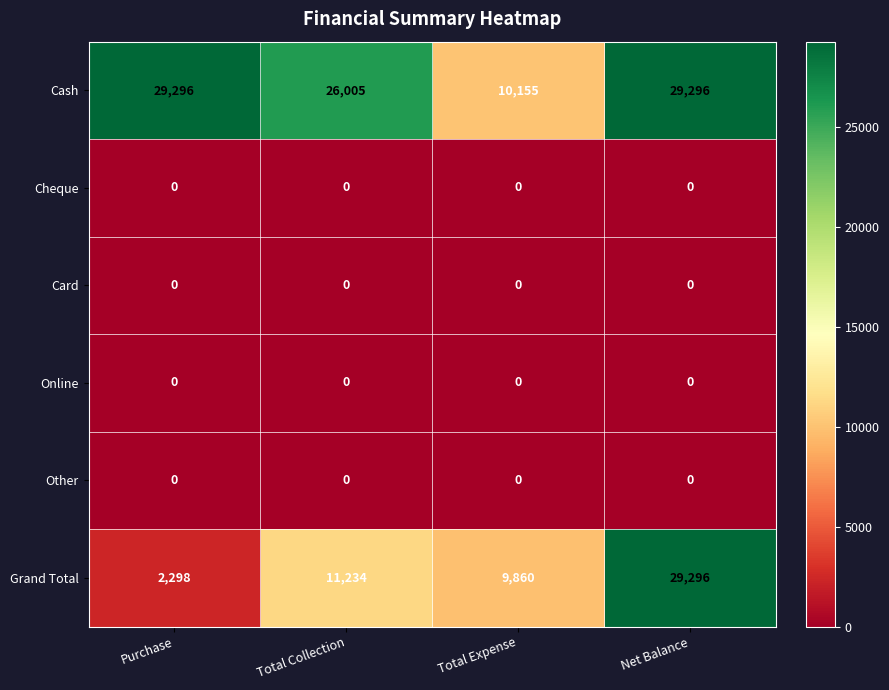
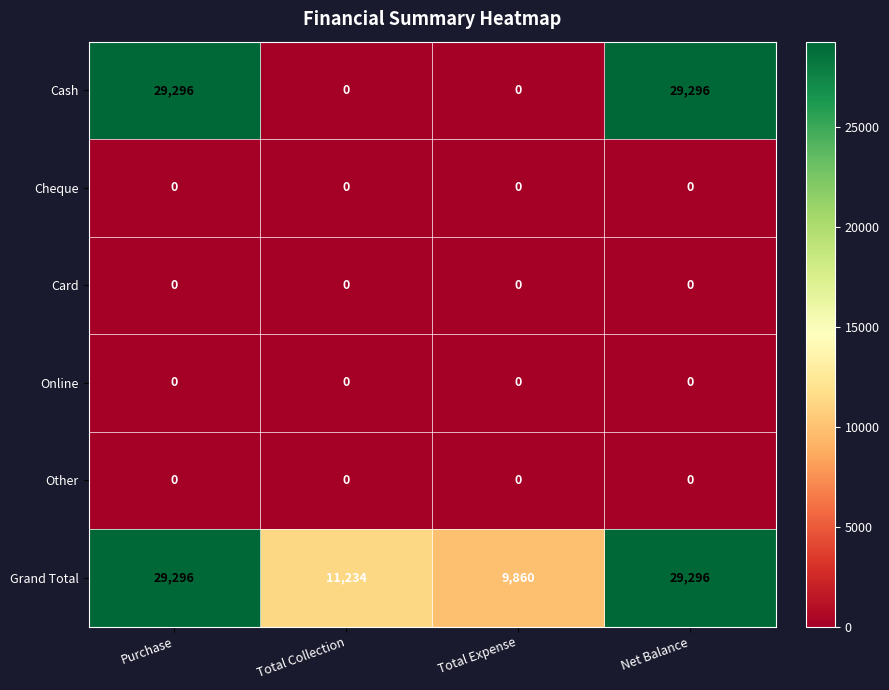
  {
    "Cash": {
      "Purchase": "29,296",
-     "Total Collection": "26,005",
-     "Total Expense": "10,155",
+     "Total Collection": "0",
+     "Total Expense": "0",
      "Net Balance": "29,296"
    },
    "Cheque": {
      "Purchase": "0",
      "Total Collection": "0",
      "Total Expense": "0",
      "Net Balance": "0"
    },
    "Card": {
      "Purchase": "0",
      "Total Collection": "0",
      "Total Expense": "0",
      "Net Balance": "0"
    },
    "Online": {
      "Purchase": "0",
      "Total Collection": "0",
      "Total Expense": "0",
      "Net Balance": "0"
    },
    "Other": {
      "Purchase": "0",
      "Total Collection": "0",
      "Total Expense": "0",
      "Net Balance": "0"
    },
    "Grand Total": {
-     "Purchase": "2,298",
+     "Purchase": "29,296",
      "Total Collection": "11,234",
      "Total Expense": "9,860",
      "Net Balance": "29,296"
    }
  }
